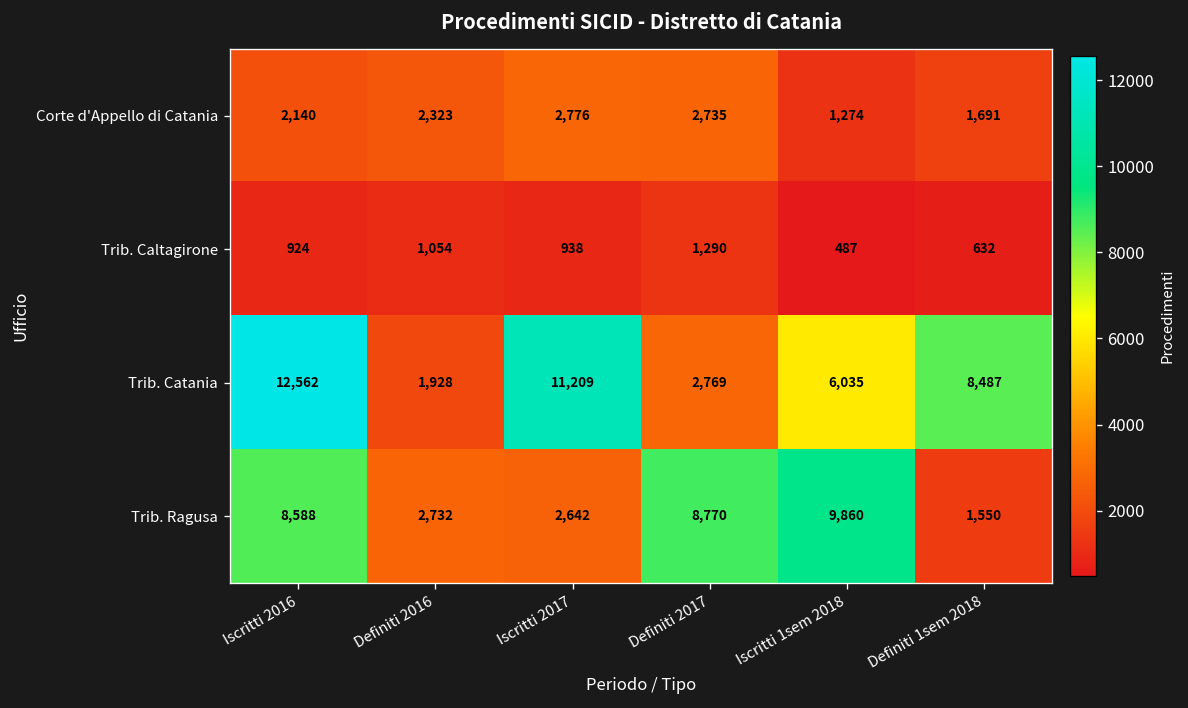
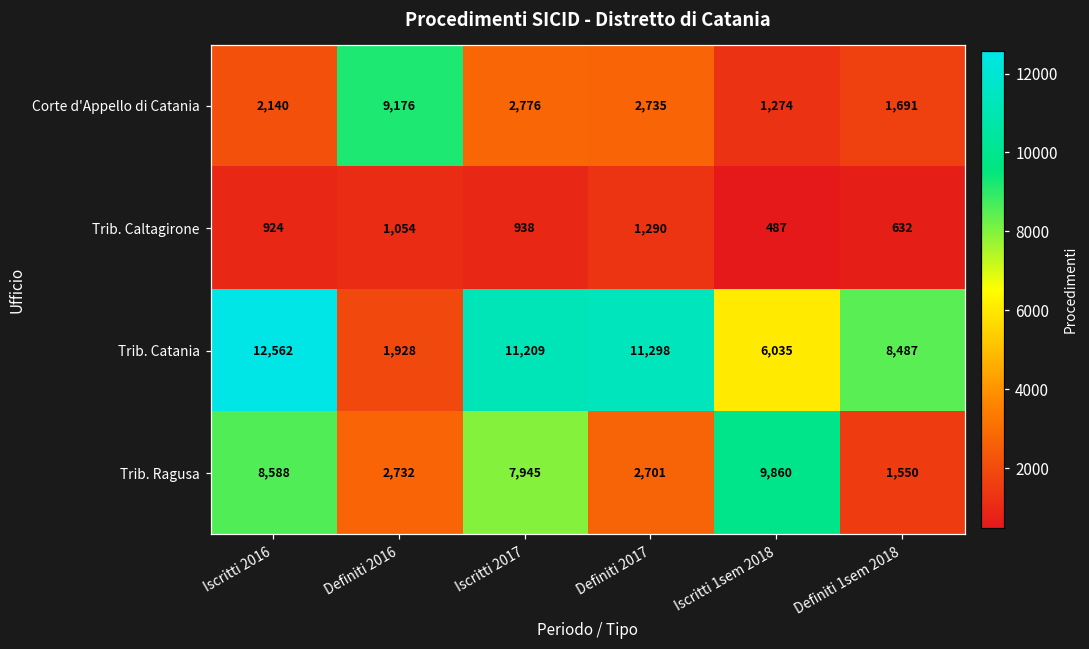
  {
    "Corte d'Appello di Catania": {
      "Iscritti 2016": "2,140",
-     "Definiti 2016": "2,323",
+     "Definiti 2016": "9,176",
      "Iscritti 2017": "2,776",
      "Definiti 2017": "2,735",
      "Iscritti 1sem 2018": "1,274",
      "Definiti 1sem 2018": "1,691"
    },
    "Trib. Caltagirone": {
      "Iscritti 2016": "924",
      "Definiti 2016": "1,054",
      "Iscritti 2017": "938",
      "Definiti 2017": "1,290",
      "Iscritti 1sem 2018": "487",
      "Definiti 1sem 2018": "632"
    },
    "Trib. Catania": {
      "Iscritti 2016": "12,562",
      "Definiti 2016": "1,928",
      "Iscritti 2017": "11,209",
-     "Definiti 2017": "2,769",
+     "Definiti 2017": "11,298",
      "Iscritti 1sem 2018": "6,035",
      "Definiti 1sem 2018": "8,487"
    },
    "Trib. Ragusa": {
      "Iscritti 2016": "8,588",
      "Definiti 2016": "2,732",
-     "Iscritti 2017": "2,642",
-     "Definiti 2017": "8,770",
+     "Iscritti 2017": "7,945",
+     "Definiti 2017": "2,701",
      "Iscritti 1sem 2018": "9,860",
      "Definiti 1sem 2018": "1,550"
    }
  }
